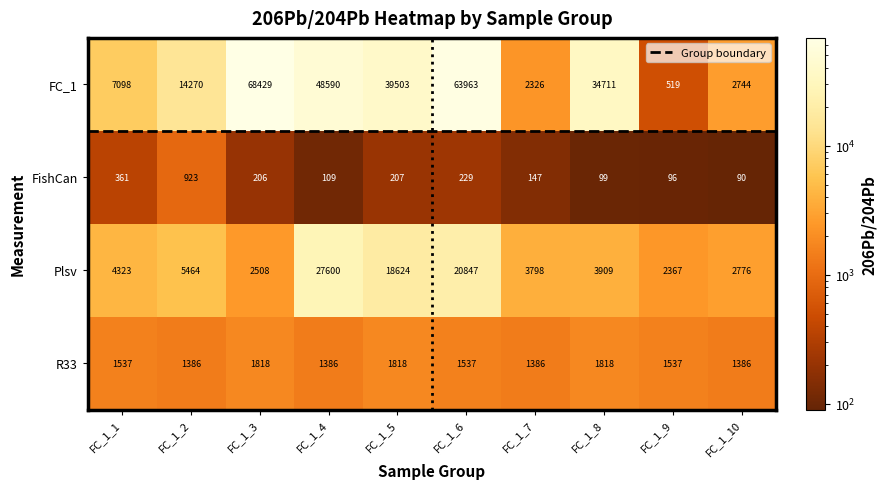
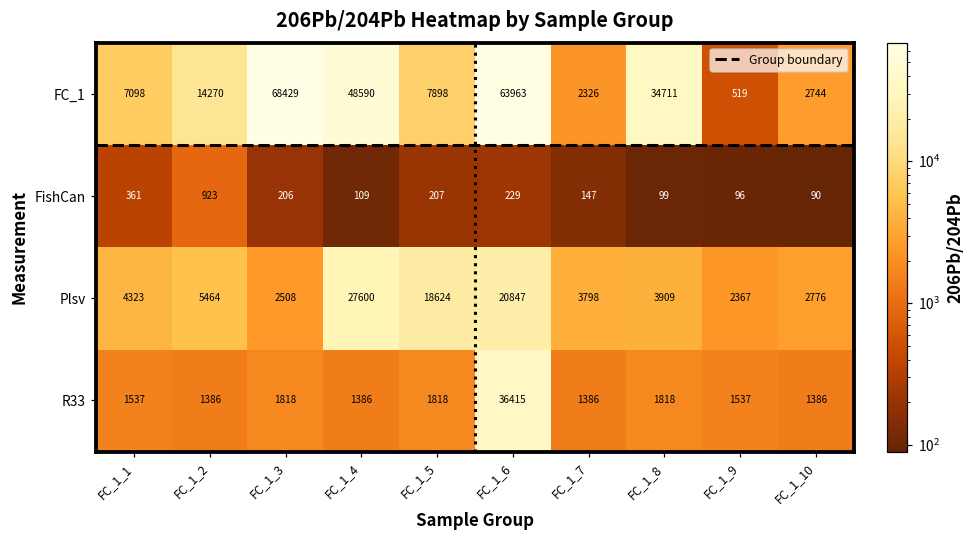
  {
    "FC_1": {
      "FC_1_1": 7098,
      "FC_1_2": 14270,
      "FC_1_3": 68429,
      "FC_1_4": 48590,
-     "FC_1_5": 39503,
+     "FC_1_5": 7898,
      "FC_1_6": 63963,
      "FC_1_7": 2326,
      "FC_1_8": 34711,
      "FC_1_9": 519,
      "FC_1_10": 2744
    },
    "FishCan": {
      "FC_1_1": 361,
      "FC_1_2": 923,
      "FC_1_3": 206,
      "FC_1_4": 109,
      "FC_1_5": 207,
      "FC_1_6": 229,
      "FC_1_7": 147,
      "FC_1_8": 99,
      "FC_1_9": 96,
      "FC_1_10": 90
    },
    "Plsv": {
      "FC_1_1": 4323,
      "FC_1_2": 5464,
      "FC_1_3": 2508,
      "FC_1_4": 27600,
      "FC_1_5": 18624,
      "FC_1_6": 20847,
      "FC_1_7": 3798,
      "FC_1_8": 3909,
      "FC_1_9": 2367,
      "FC_1_10": 2776
    },
    "R33": {
      "FC_1_1": 1537,
      "FC_1_2": 1386,
      "FC_1_3": 1818,
      "FC_1_4": 1386,
      "FC_1_5": 1818,
-     "FC_1_6": 1537,
+     "FC_1_6": 36415,
      "FC_1_7": 1386,
      "FC_1_8": 1818,
      "FC_1_9": 1537,
      "FC_1_10": 1386
    }
  }
